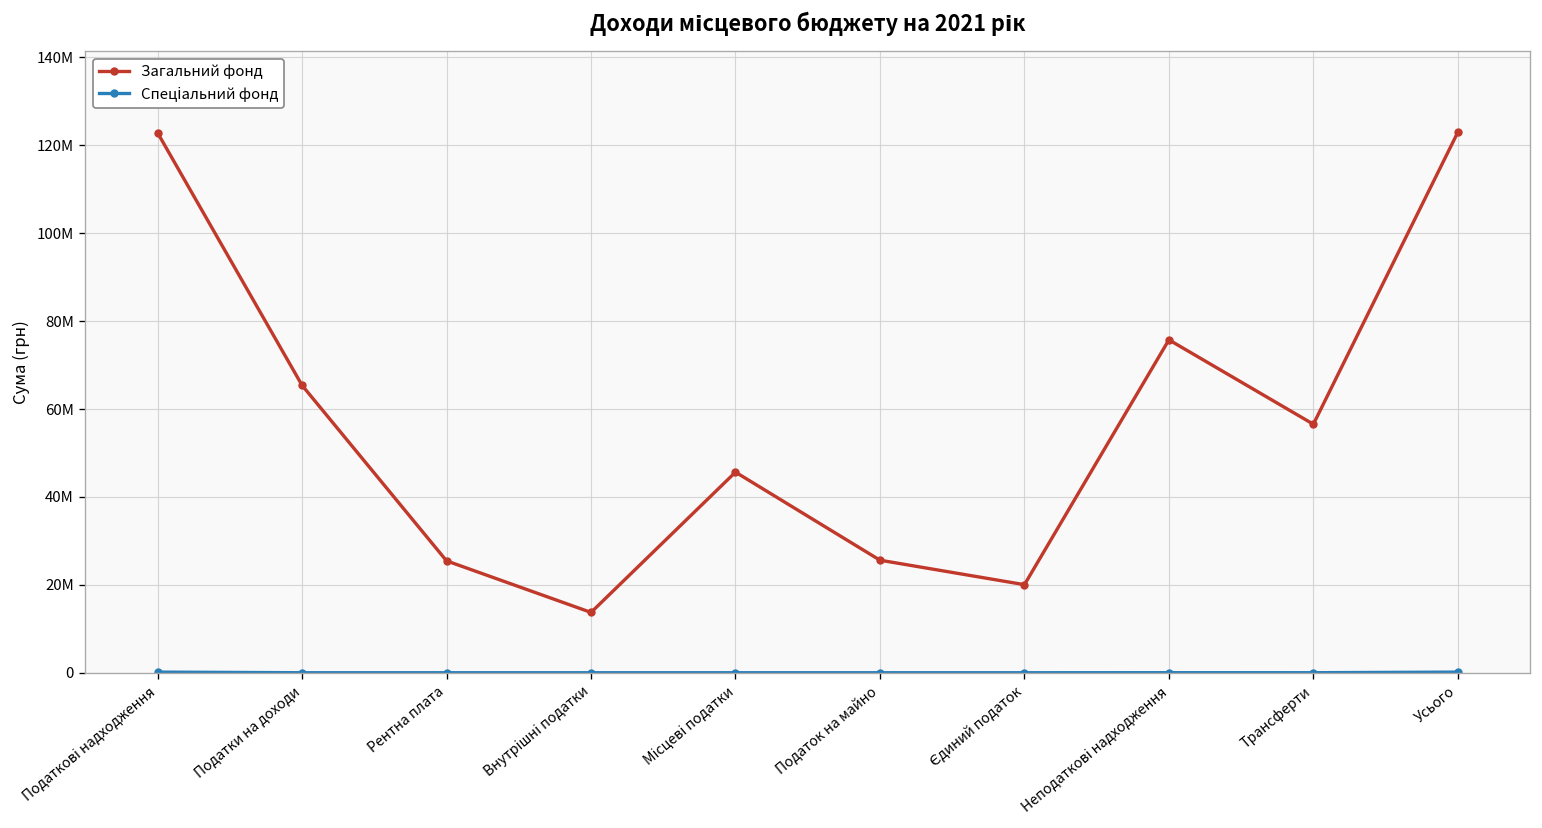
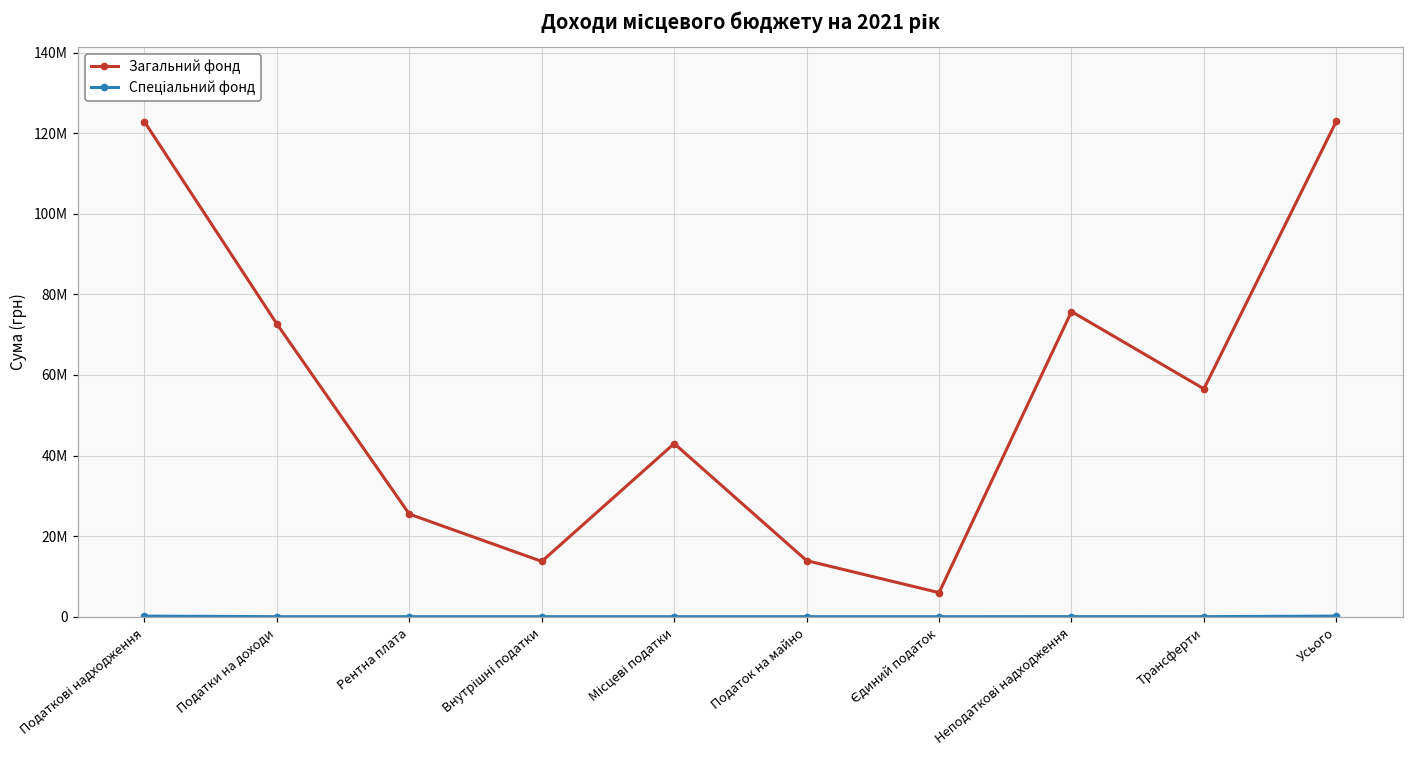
  {
    "Загальний фонд": {
      "Податкові надходження": 123000000,
-     "Податки на доходи": 65000000,
+     "Податки на доходи": 73000000,
      "Рентна плата": 25000000,
      "Внутрішні податки": 14000000,
-     "Місцеві податки": 46000000,
-     "Податок на майно": 26000000,
-     "Єдиний податок": 20000000,
+     "Місцеві податки": 43000000,
+     "Податок на майно": 14000000,
+     "Єдиний податок": 6000000,
      "Неподаткові надходження": 76000000,
      "Трансферти": 57000000,
      "Усього": 123000000
    },
    "Спеціальний фонд": {
      "Податкові надходження": 0,
      "Податки на доходи": 0,
      "Рентна плата": 0,
      "Внутрішні податки": 0,
      "Місцеві податки": 0,
      "Податок на майно": 0,
      "Єдиний податок": 0,
      "Неподаткові надходження": 0,
      "Трансферти": 0,
      "Усього": 0
    }
  }
